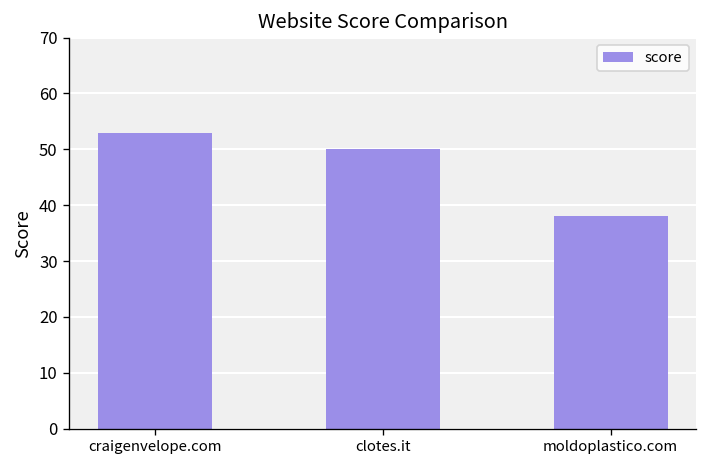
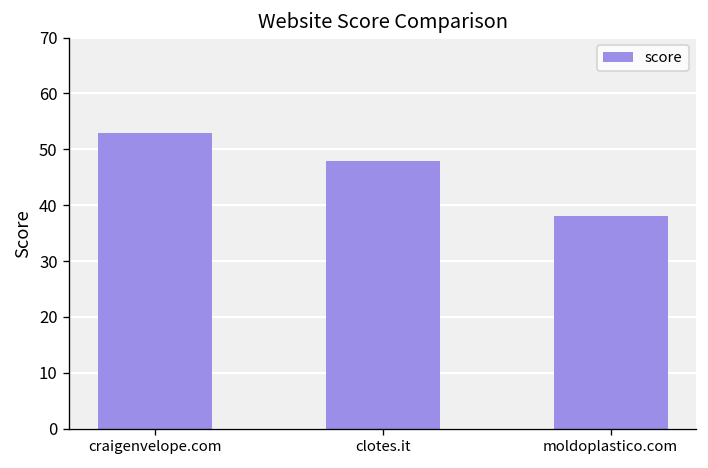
  {
    "craigenvelope.com": 53,
-   "clotes.it": 50,
+   "clotes.it": 48,
    "moldoplastico.com": 38
  }
